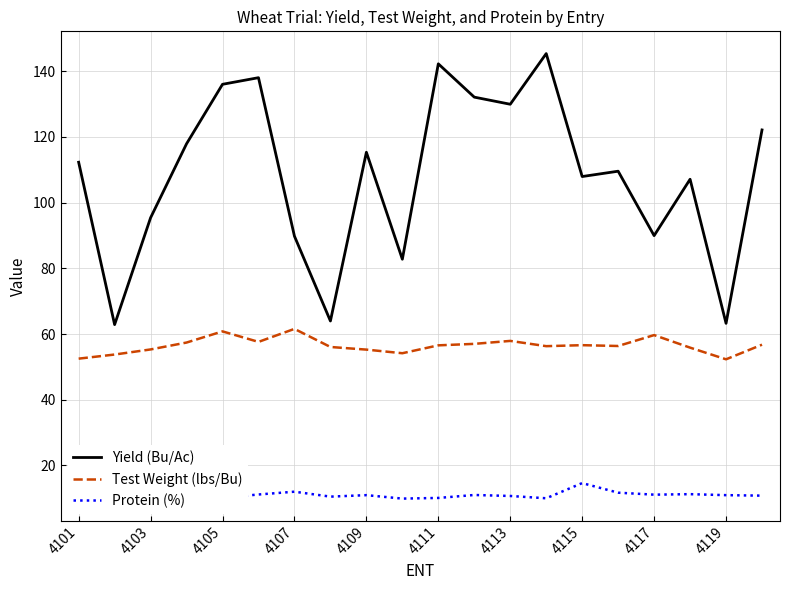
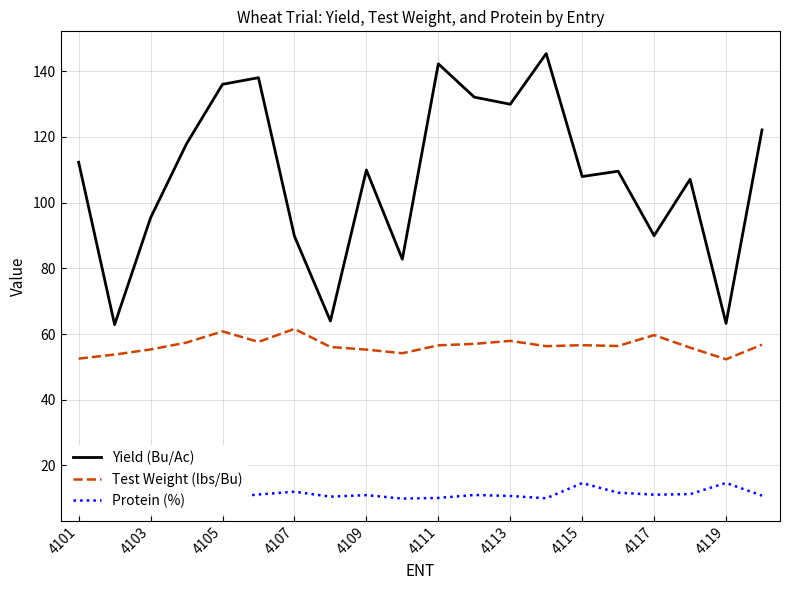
  {
    "Yield (Bu/Ac)": {
      "4101": 112,
      "4103": 95,
      "4105": 136,
      "4107": 90,
-     "4109": 115,
+     "4109": 110,
      "4111": 142,
      "4113": 130,
      "4115": 108,
      "4117": 90,
      "4119": 63
    },
    "Test Weight (lbs/Bu)": {
      "4101": 53,
      "4103": 55,
      "4105": 61,
      "4107": 62,
      "4109": 55,
      "4111": 57,
      "4113": 58,
      "4115": 57,
      "4117": 60,
      "4119": 52
    },
    "Protein (%)": {
      "4107": 12,
      "4109": 11,
      "4111": 10,
      "4113": 11,
      "4115": 15,
      "4117": 11,
-     "4119": 11
+     "4119": 15
    }
  }
